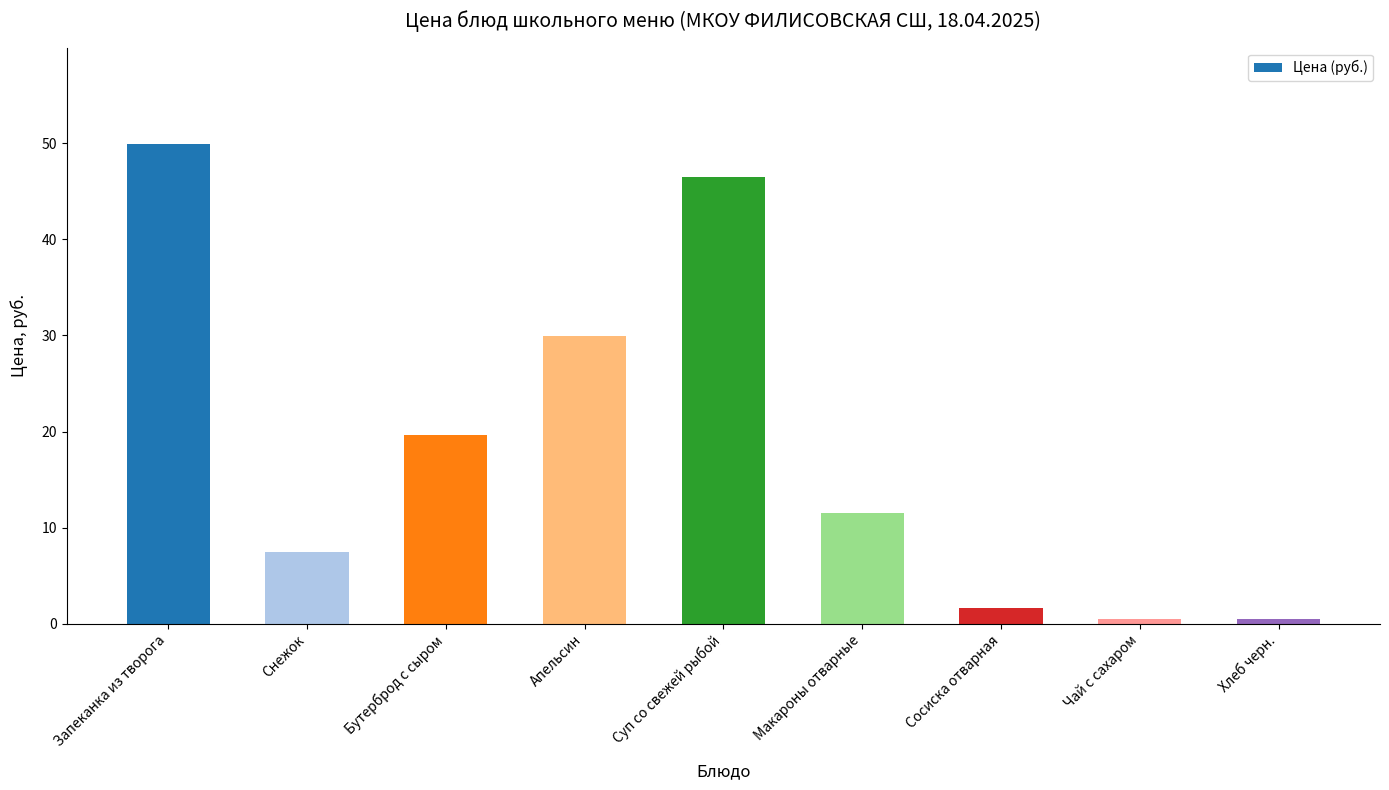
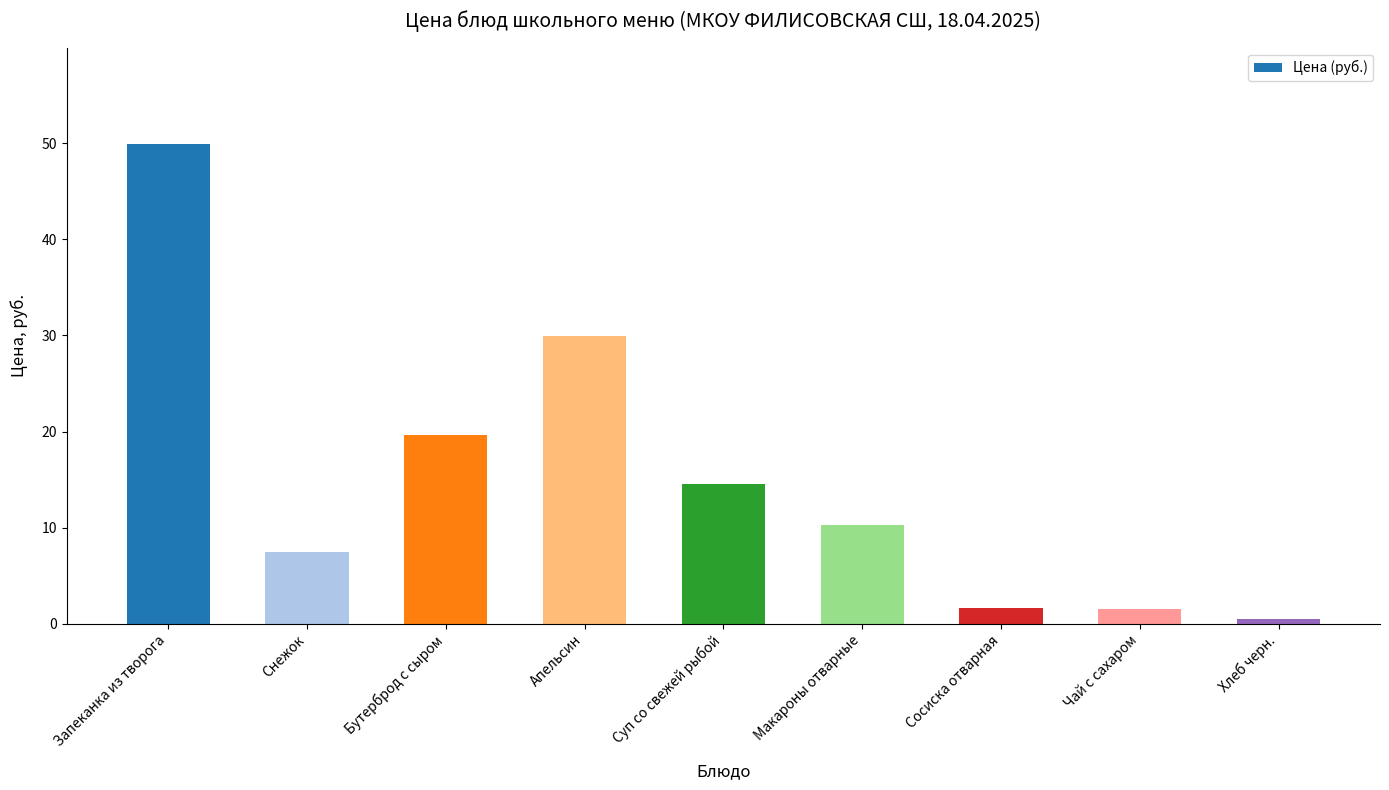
  {
    "Запеканка из творога": 50,
    "Снежок": 8,
    "Бутерброд с сыром": 20,
    "Апельсин": 30,
-   "Суп со свежей рыбой": 46,
-   "Макароны отварные": 11,
+   "Суп со свежей рыбой": 15,
+   "Макароны отварные": 10,
    "Сосиска отварная": 2,
-   "Чай с сахаром": 1,
+   "Чай с сахаром": 2,
    "Хлеб черн.": 1
  }
